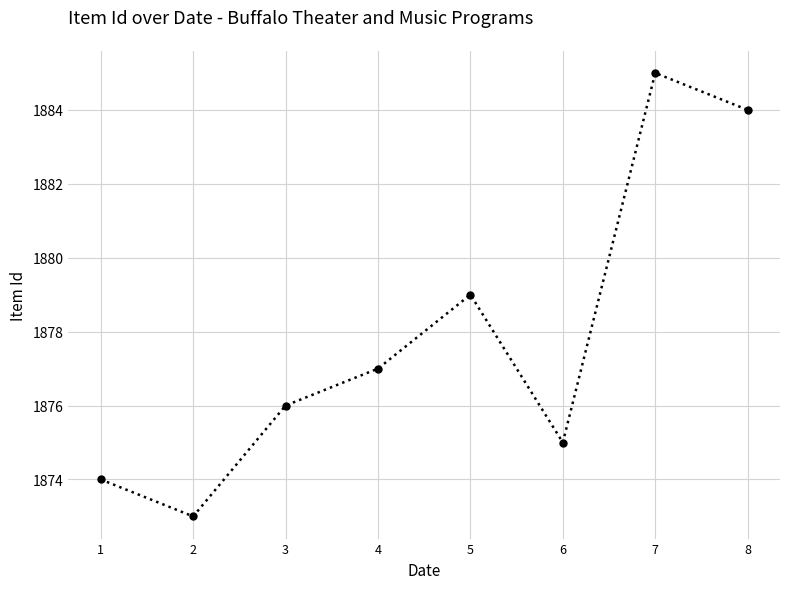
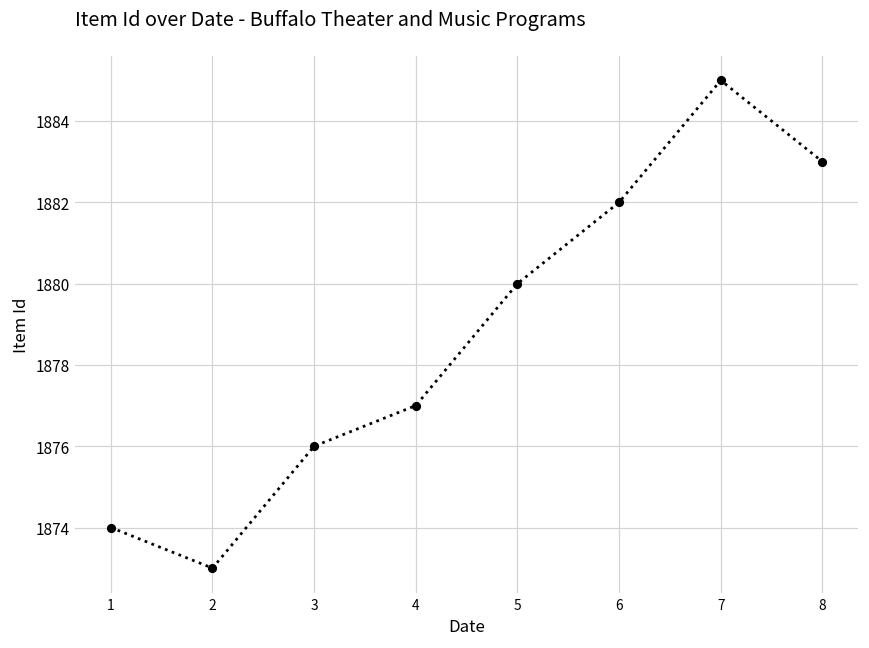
  {
    "1": 1874,
    "2": 1873,
    "3": 1876,
    "4": 1877,
-   "5": 1879,
-   "6": 1875,
+   "5": 1880,
+   "6": 1882,
    "7": 1885,
-   "8": 1884
+   "8": 1883
  }
